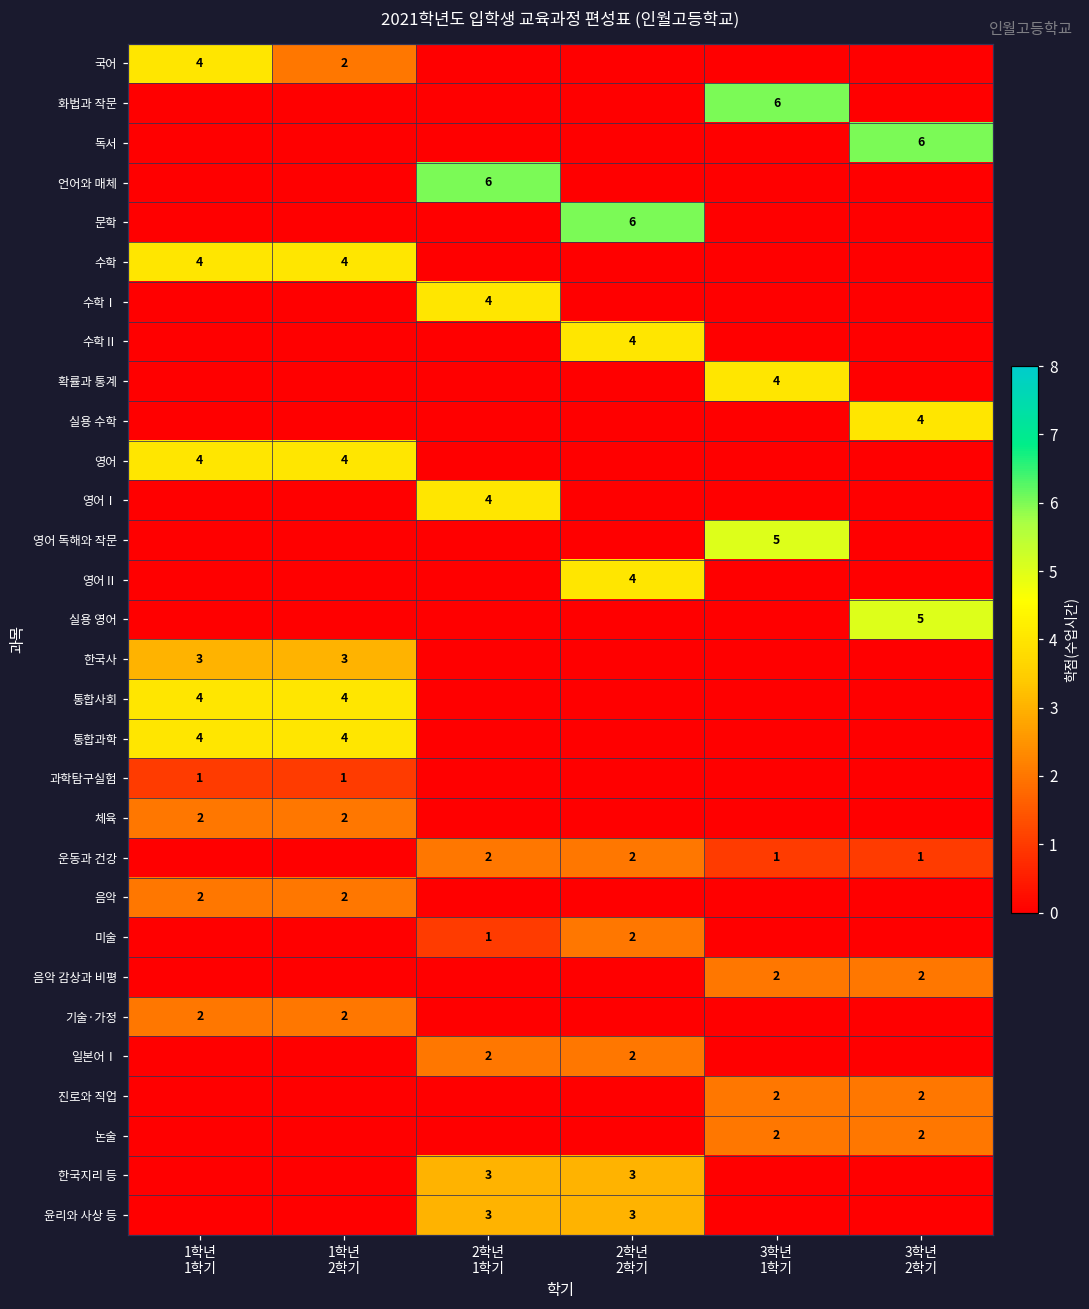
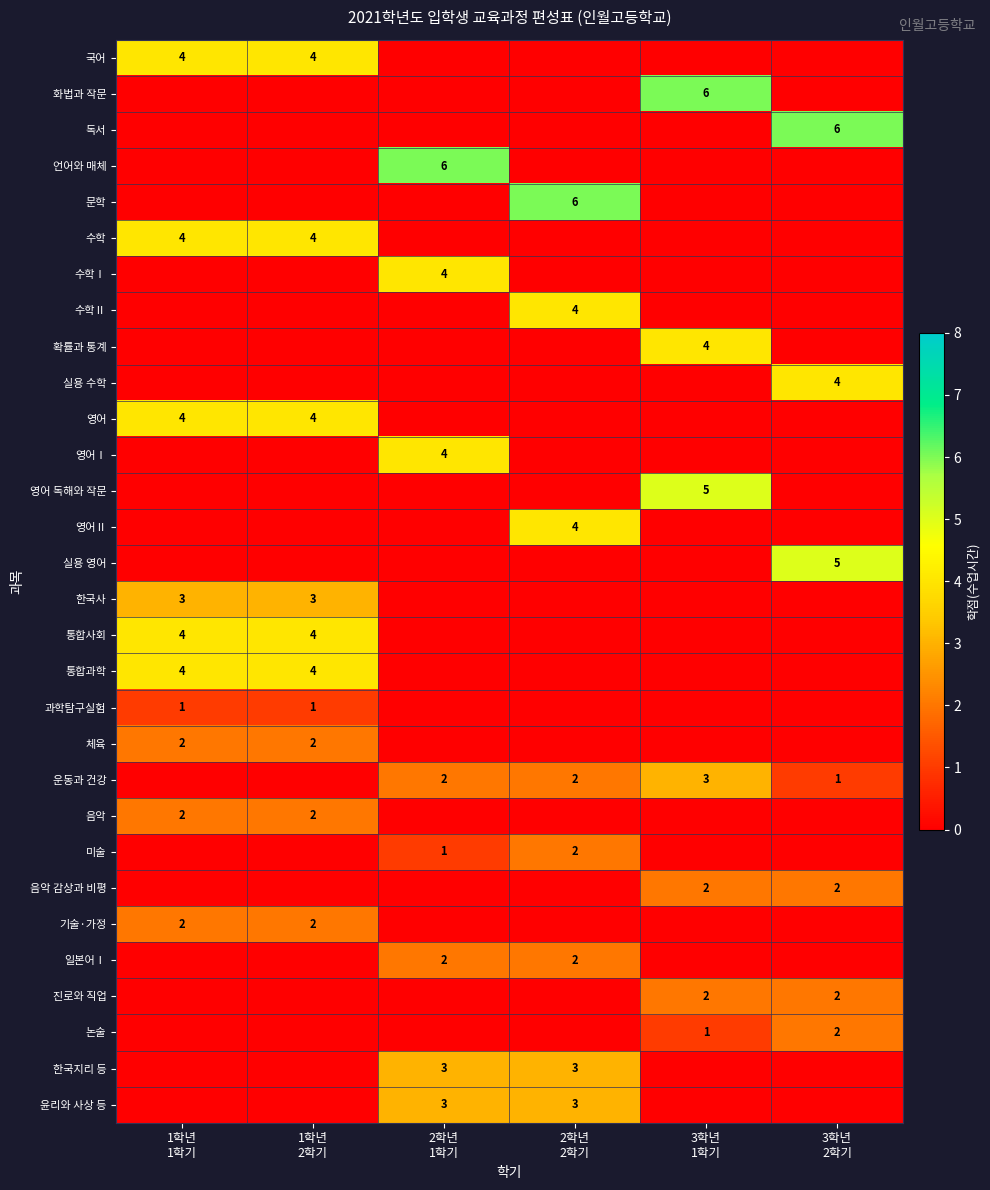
  {
    "국어": {
      "1학년 1학기": 4,
-     "1학년 2학기": 2
+     "1학년 2학기": 4
    },
    "화법과 작문": {
      "3학년 1학기": 6
    },
    "독서": {
      "3학년 2학기": 6
    },
    "언어와 매체": {
      "2학년 1학기": 6
    },
    "문학": {
      "2학년 2학기": 6
    },
    "수학": {
      "1학년 1학기": 4,
      "1학년 2학기": 4
    },
    "수학Ⅰ": {
      "2학년 1학기": 4
    },
    "수학Ⅱ": {
      "2학년 2학기": 4
    },
    "확률과 통계": {
      "3학년 1학기": 4
    },
    "실용 수학": {
      "3학년 2학기": 4
    },
    "영어": {
      "1학년 1학기": 4,
      "1학년 2학기": 4
    },
    "영어Ⅰ": {
      "2학년 1학기": 4
    },
    "영어 독해와 작문": {
      "3학년 1학기": 5
    },
    "영어Ⅱ": {
      "2학년 2학기": 4
    },
    "실용 영어": {
      "3학년 2학기": 5
    },
    "한국사": {
      "1학년 1학기": 3,
      "1학년 2학기": 3
    },
    "통합사회": {
      "1학년 1학기": 4,
      "1학년 2학기": 4
    },
    "통합과학": {
      "1학년 1학기": 4,
      "1학년 2학기": 4
    },
    "과학탐구실험": {
      "1학년 1학기": 1,
      "1학년 2학기": 1
    },
    "체육": {
      "1학년 1학기": 2,
      "1학년 2학기": 2
    },
    "운동과 건강": {
      "2학년 1학기": 2,
      "2학년 2학기": 2,
-     "3학년 1학기": 1,
+     "3학년 1학기": 3,
      "3학년 2학기": 1
    },
    "음악": {
      "1학년 1학기": 2,
      "1학년 2학기": 2
    },
    "미술": {
      "2학년 1학기": 1,
      "2학년 2학기": 2
    },
    "음악 감상과 비평": {
      "3학년 1학기": 2,
      "3학년 2학기": 2
    },
    "기술·가정": {
      "1학년 1학기": 2,
      "1학년 2학기": 2
    },
    "일본어Ⅰ": {
      "2학년 1학기": 2,
      "2학년 2학기": 2
    },
    "진로와 직업": {
      "3학년 1학기": 2,
      "3학년 2학기": 2
    },
    "논술": {
-     "3학년 1학기": 2,
+     "3학년 1학기": 1,
      "3학년 2학기": 2
    },
    "한국지리 등": {
      "2학년 1학기": 3,
      "2학년 2학기": 3
    },
    "윤리와 사상 등": {
      "2학년 1학기": 3,
      "2학년 2학기": 3
    }
  }
